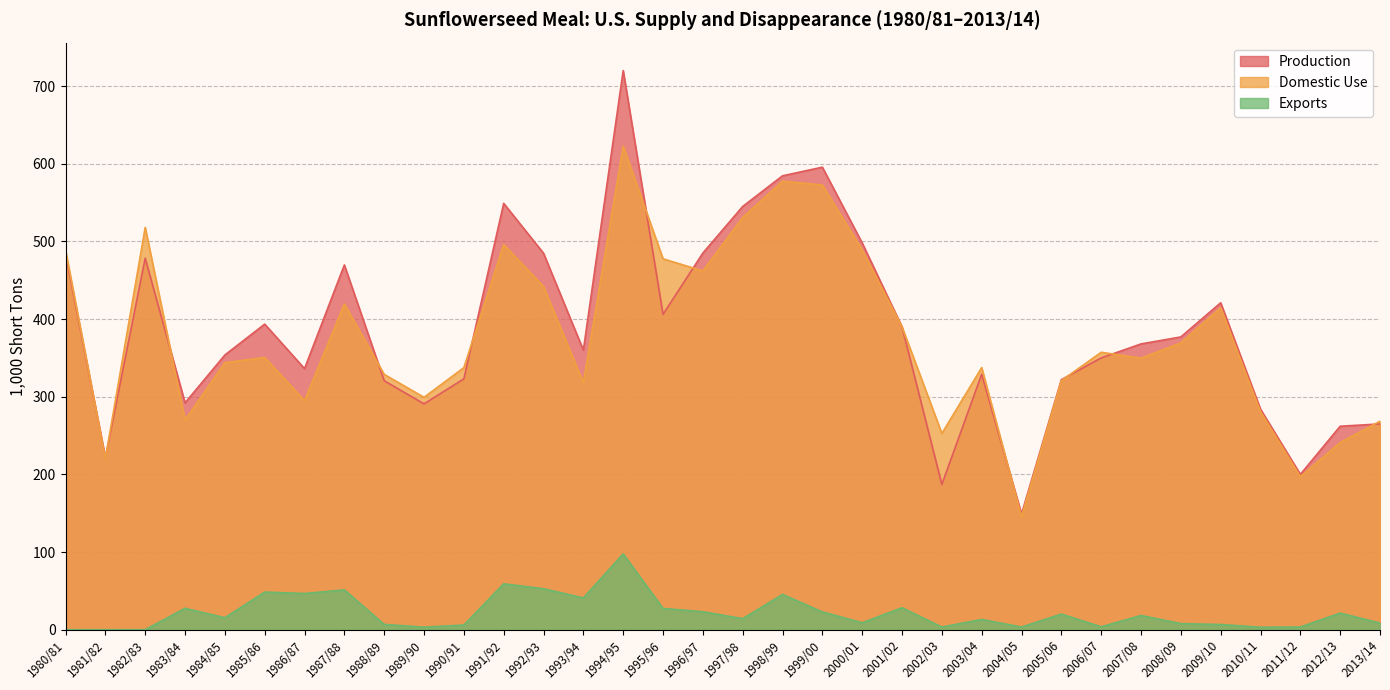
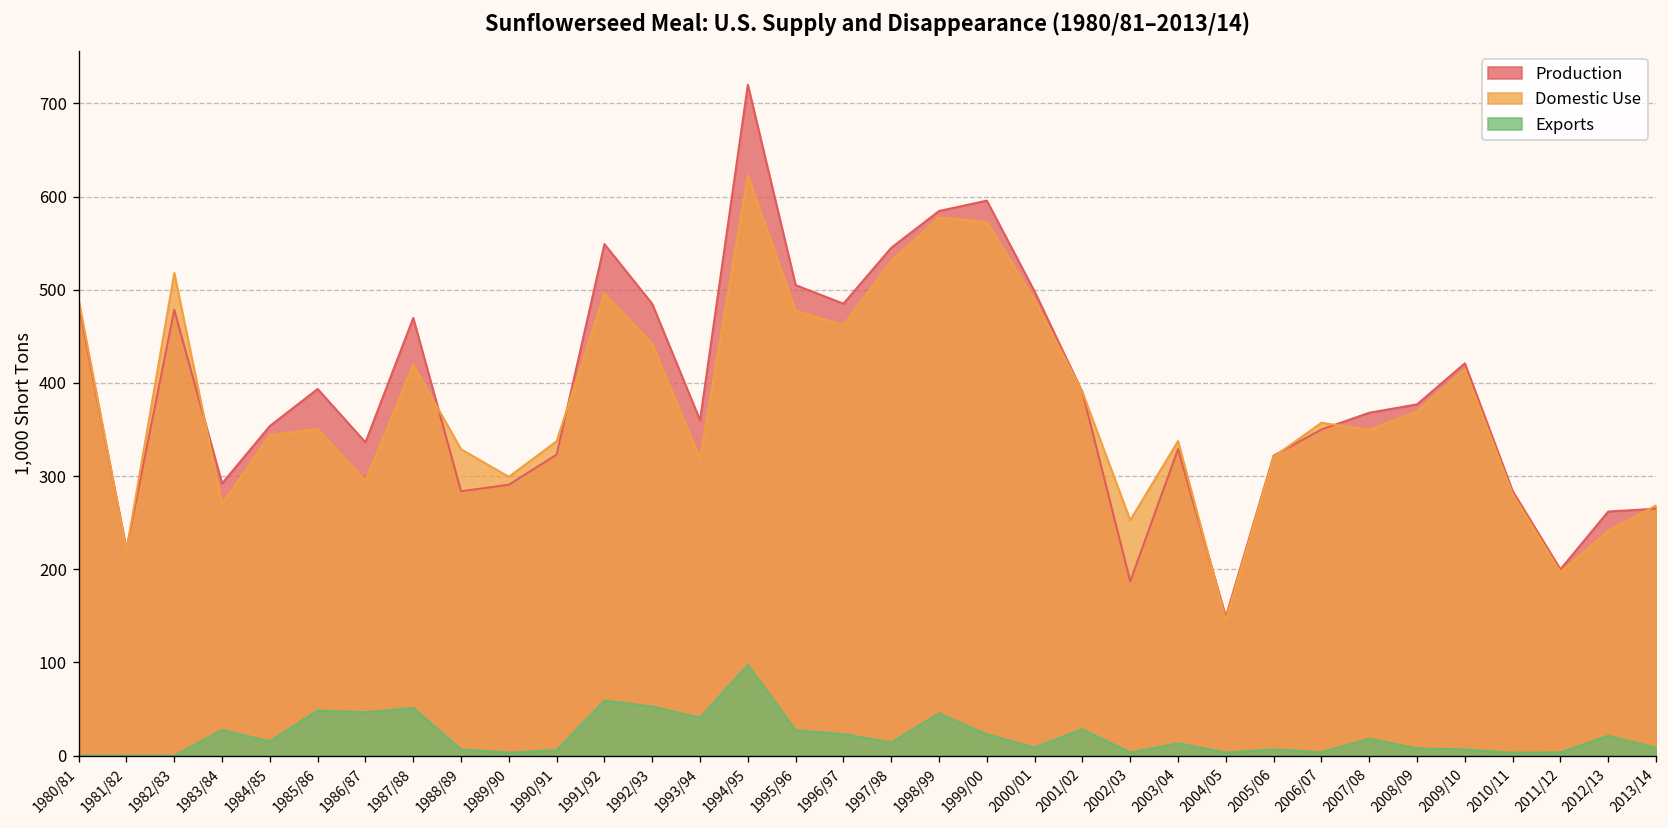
  {
    "Production": {
      "1980/81": 480,
      "1982/83": 480,
      "1983/84": 290,
      "1984/85": 350,
      "1985/86": 390,
      "1986/87": 340,
      "1987/88": 470,
-     "1988/89": 320,
+     "1988/89": 280,
      "1989/90": 290,
      "1990/91": 320,
      "1991/92": 550,
      "1992/93": 480,
      "1993/94": 360,
      "1994/95": 720,
-     "1995/96": 410,
+     "1995/96": 510,
      "1996/97": 490,
      "1997/98": 550,
      "1998/99": 580,
      "1999/00": 600,
      "2000/01": 500,
      "2002/03": 190,
      "2003/04": 330,
      "2004/05": 150,
      "2006/07": 350,
      "2007/08": 370,
      "2008/09": 380,
      "2009/10": 420,
      "2012/13": 260,
      "2013/14": 270
    },
    "Domestic Use": {
      "1980/81": 490,
      "1982/83": 520,
      "1983/84": 270,
      "1984/85": 340,
      "1985/86": 350,
      "1986/87": 300,
      "1987/88": 420,
      "1988/89": 330,
      "1989/90": 300,
      "1990/91": 340,
      "1991/92": 500,
      "1992/93": 440,
      "1993/94": 320,
      "1994/95": 620,
      "1995/96": 480,
      "1996/97": 460,
      "1997/98": 530,
      "1998/99": 580,
      "1999/00": 570,
      "2000/01": 490,
      "2002/03": 250,
      "2003/04": 340,
      "2004/05": 150,
      "2006/07": 360,
      "2007/08": 350,
      "2008/09": 370,
      "2009/10": 410,
      "2012/13": 240,
      "2013/14": 270
    },
    "Exports": {
      "1980/81": 0,
      "1981/82": 0,
      "1982/83": 0,
      "1983/84": 30,
      "1984/85": 20,
      "1985/86": 50,
      "1986/87": 50,
      "1987/88": 50,
      "1988/89": 10,
      "1989/90": 0,
      "1990/91": 10,
      "1991/92": 60,
      "1992/93": 50,
      "1993/94": 40,
      "1994/95": 100,
      "1995/96": 30,
      "1996/97": 20,
      "1997/98": 10,
      "1998/99": 50,
      "1999/00": 20,
      "2000/01": 10,
      "2001/02": 30,
      "2002/03": 0,
      "2003/04": 10,
      "2004/05": 0,
-     "2005/06": 20,
+     "2005/06": 10,
      "2006/07": 0,
      "2007/08": 20,
      "2008/09": 10,
      "2009/10": 10,
      "2010/11": 0,
      "2011/12": 0,
      "2012/13": 20,
      "2013/14": 10
    }
  }
